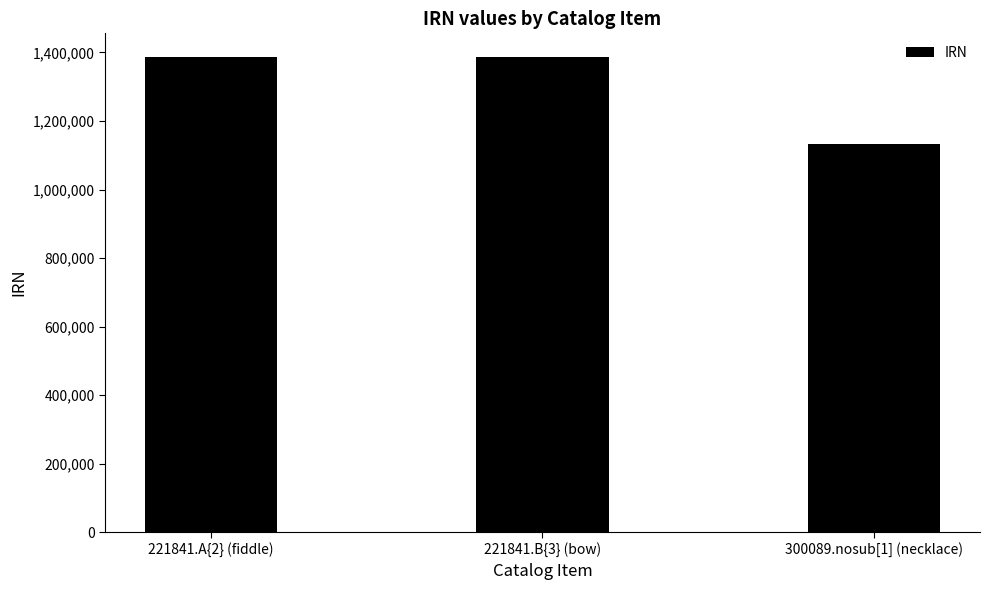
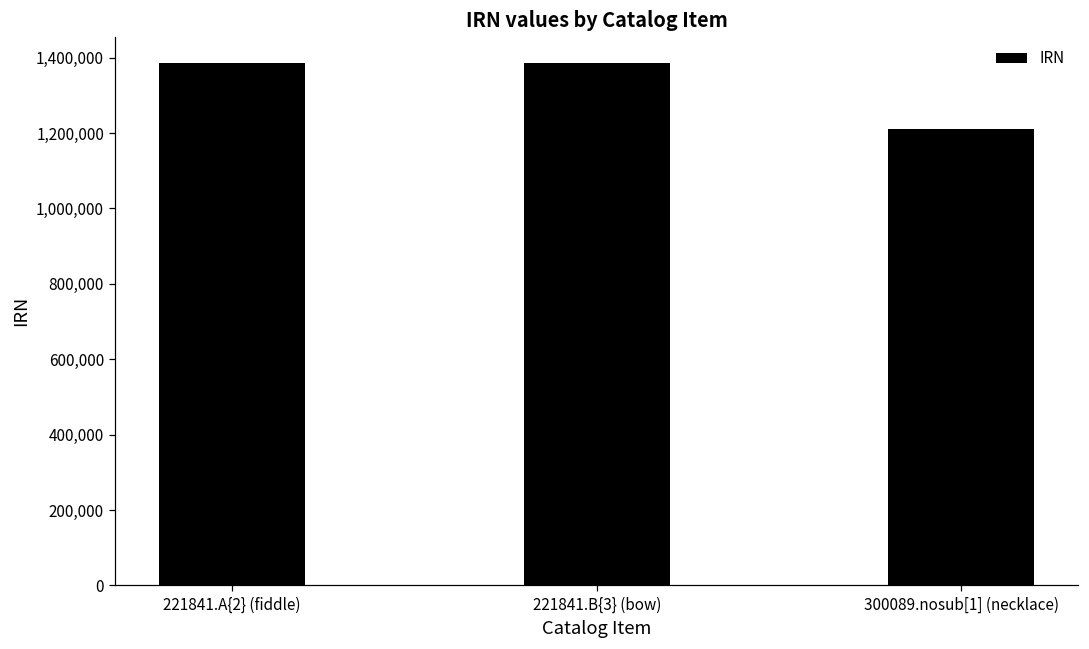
  {
    "221841.A{2} (fiddle)": "1,390,000",
    "221841.B{3} (bow)": "1,390,000",
-   "300089.nosub[1] (necklace)": "1,130,000"
+   "300089.nosub[1] (necklace)": "1,210,000"
  }
